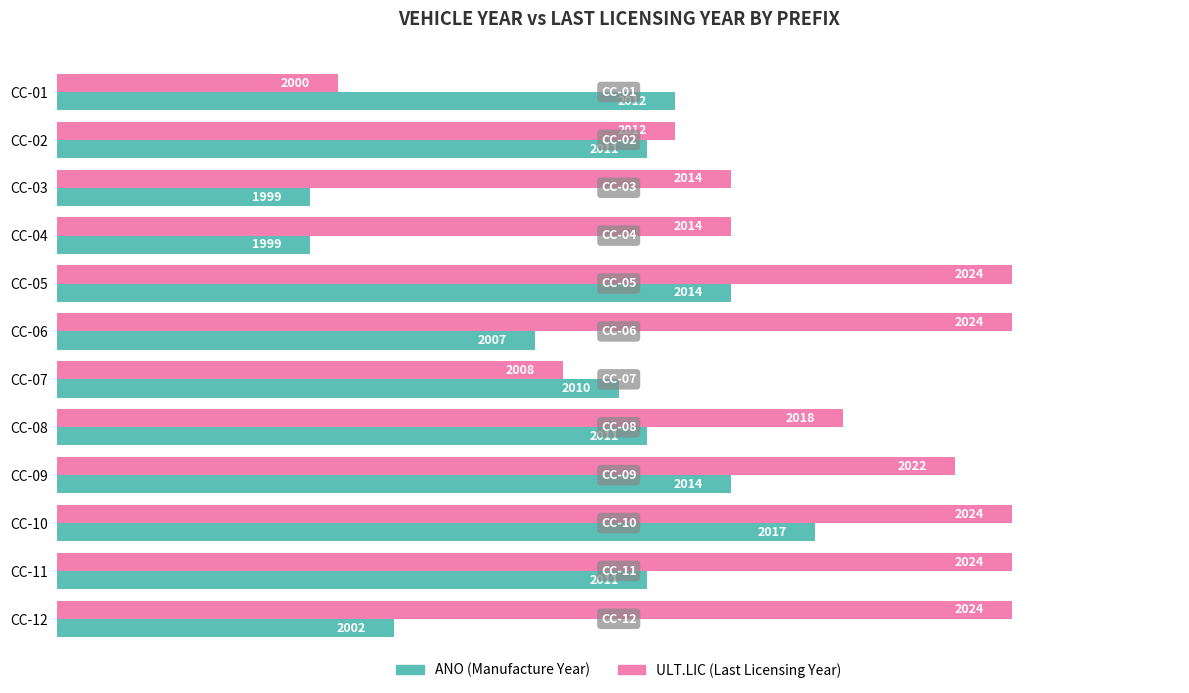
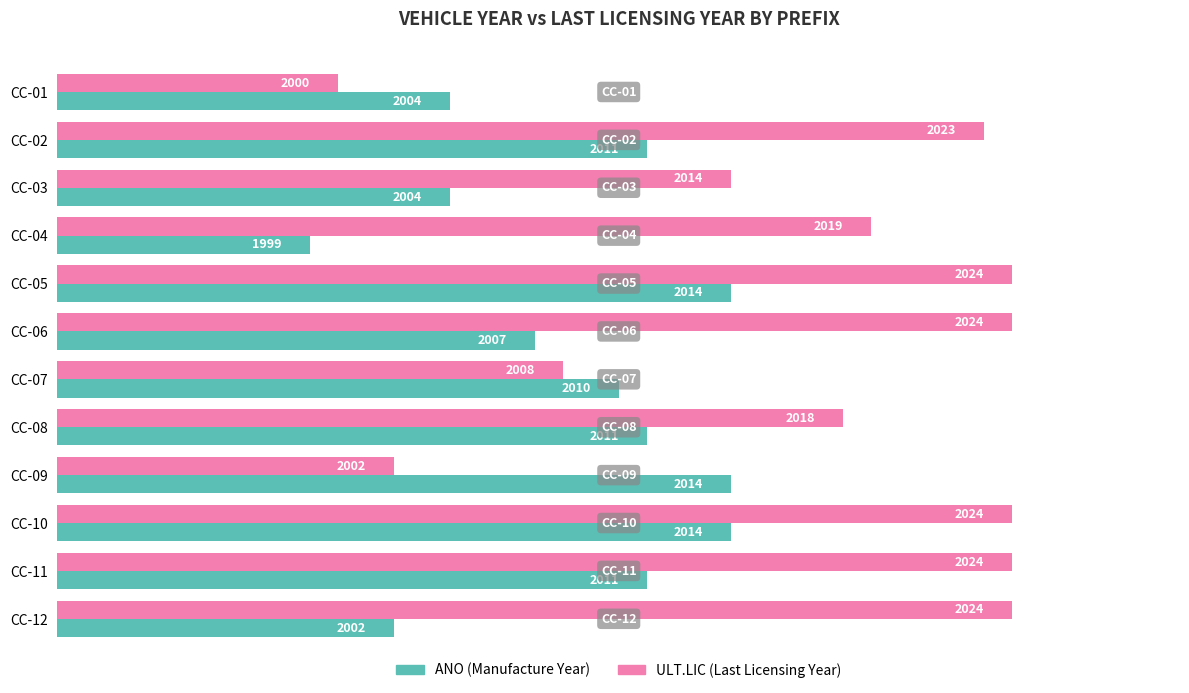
  {
    "ANO (Manufacture Year)": {
-     "CC-01": 2012,
-     "CC-03": 1999,
+     "CC-01": 2004,
+     "CC-03": 2004,
      "CC-04": 1999,
      "CC-05": 2014,
      "CC-06": 2007,
      "CC-09": 2014,
-     "CC-10": 2017,
+     "CC-10": 2014,
      "CC-12": 2002
    },
    "ULT.LIC (Last Licensing Year)": {
      "CC-01": 2000,
-     "CC-02": 2012,
+     "CC-02": 2023,
      "CC-03": 2014,
-     "CC-04": 2014,
+     "CC-04": 2019,
      "CC-05": 2024,
      "CC-06": 2024,
      "CC-07": 2008,
      "CC-08": 2018,
-     "CC-09": 2022,
+     "CC-09": 2002,
      "CC-10": 2024,
      "CC-11": 2024,
      "CC-12": 2024
    }
  }
